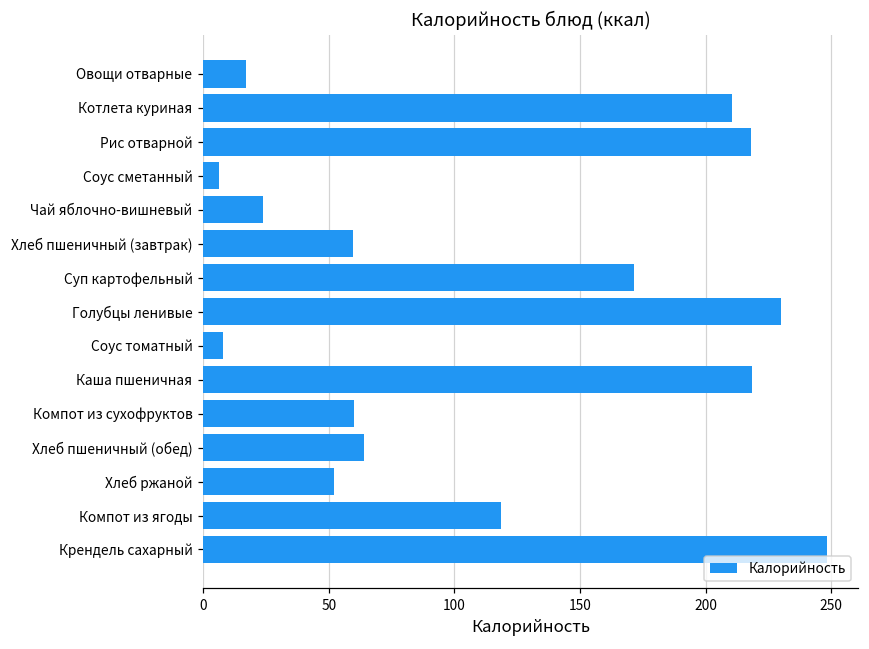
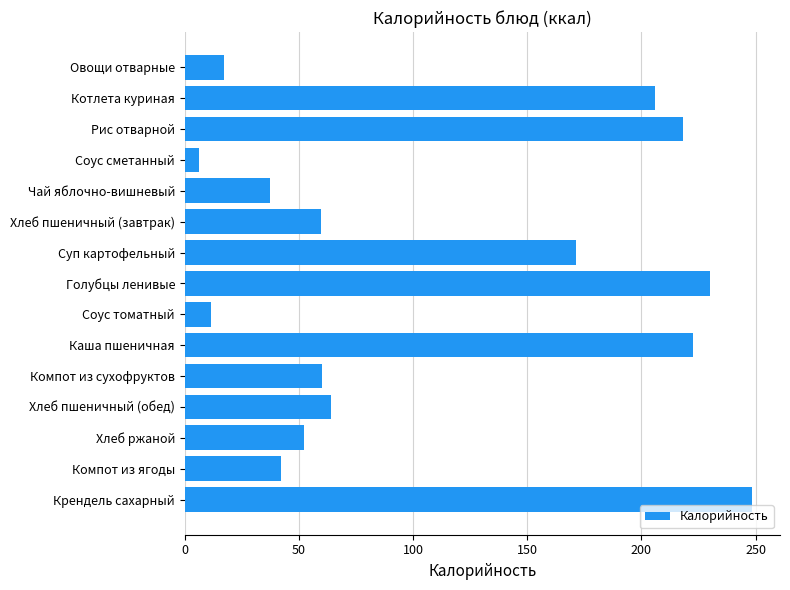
  {
    "Овощи отварные": 17,
-   "Котлета куриная": 210,
+   "Котлета куриная": 206,
    "Рис отварной": 218,
    "Соус сметанный": 6,
-   "Чай яблочно-вишневый": 24,
+   "Чай яблочно-вишневый": 37,
    "Хлеб пшеничный (завтрак)": 60,
    "Суп картофельный": 171,
    "Голубцы ленивые": 230,
-   "Соус томатный": 8,
-   "Каша пшеничная": 219,
+   "Соус томатный": 12,
+   "Каша пшеничная": 223,
    "Компот из сухофруктов": 60,
    "Хлеб пшеничный (обед)": 64,
    "Хлеб ржаной": 52,
-   "Компот из ягоды": 118,
+   "Компот из ягоды": 42,
    "Крендель сахарный": 248
  }
